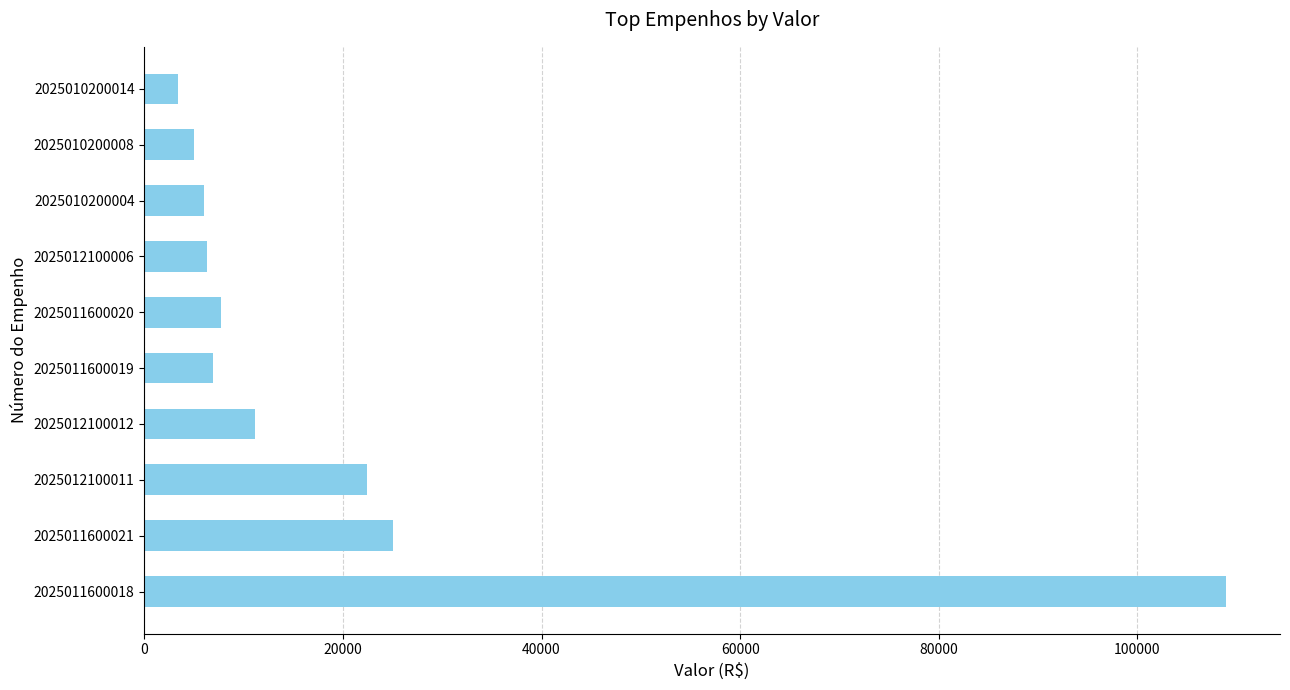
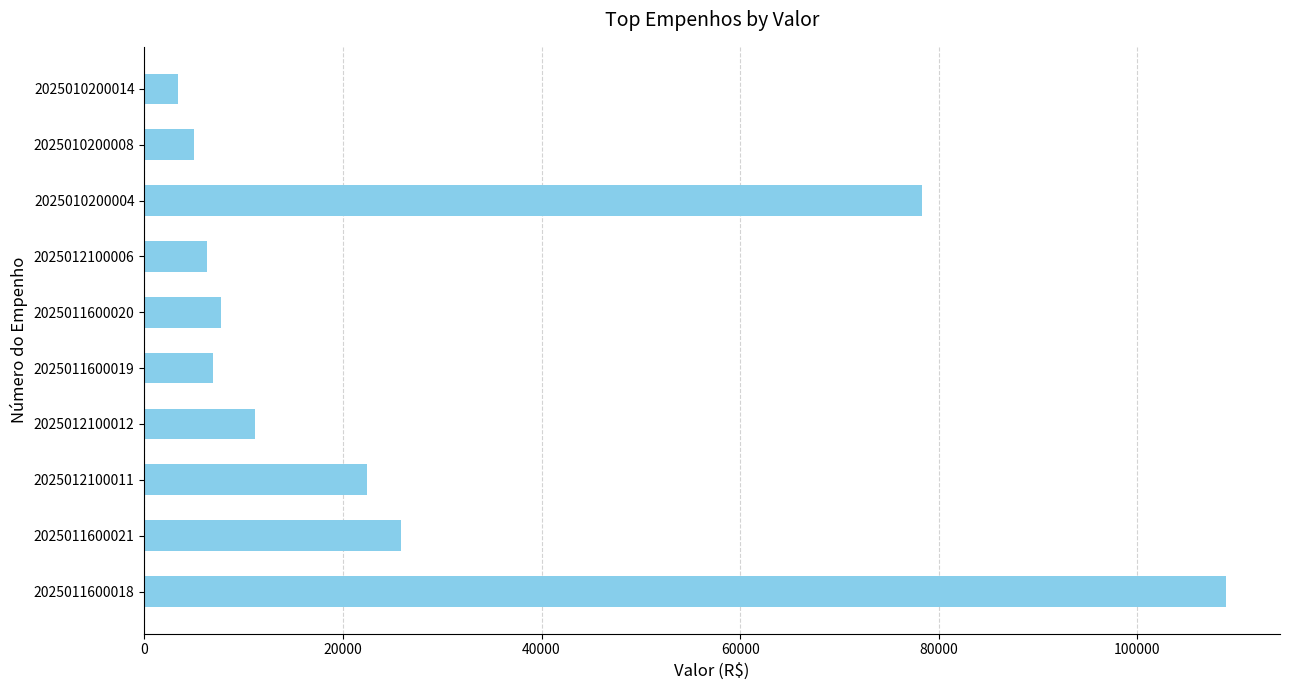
  {
    "2025010200014": 3000,
    "2025010200008": 5000,
-   "2025010200004": 6000,
+   "2025010200004": 78000,
    "2025012100006": 6000,
    "2025011600020": 8000,
    "2025011600019": 7000,
    "2025012100012": 11000,
    "2025012100011": 22000,
-   "2025011600021": 25000,
+   "2025011600021": 26000,
    "2025011600018": 109000
  }
